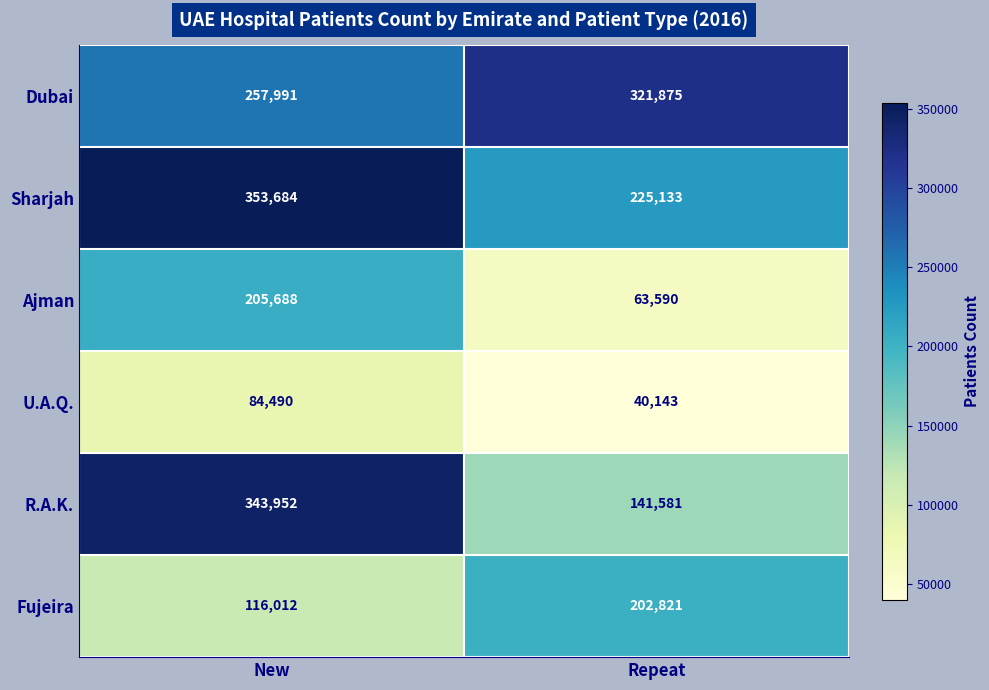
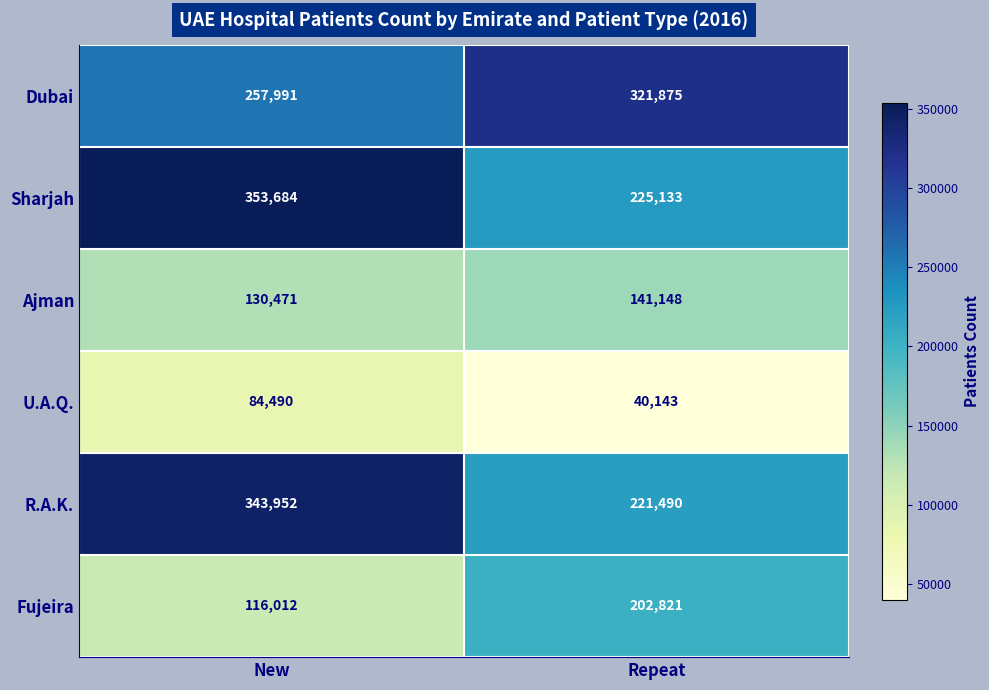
  {
    "Dubai": {
      "New": "257,991",
      "Repeat": "321,875"
    },
    "Sharjah": {
      "New": "353,684",
      "Repeat": "225,133"
    },
    "Ajman": {
-     "New": "205,688",
-     "Repeat": "63,590"
+     "New": "130,471",
+     "Repeat": "141,148"
    },
    "U.A.Q.": {
      "New": "84,490",
      "Repeat": "40,143"
    },
    "R.A.K.": {
      "New": "343,952",
-     "Repeat": "141,581"
+     "Repeat": "221,490"
    },
    "Fujeira": {
      "New": "116,012",
      "Repeat": "202,821"
    }
  }
